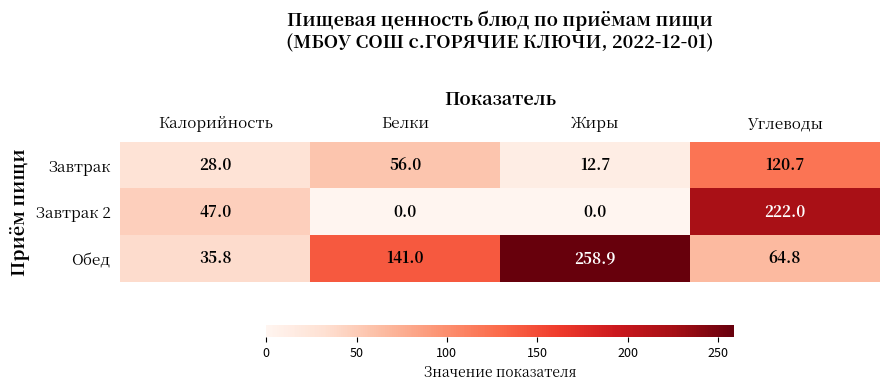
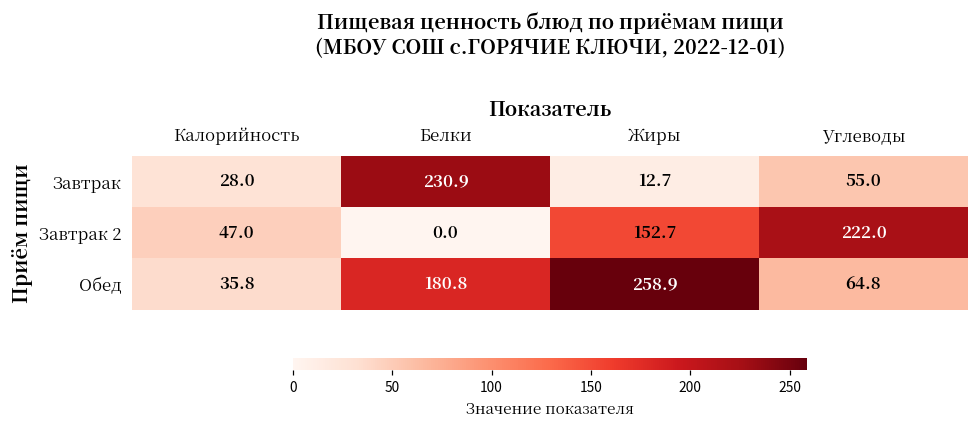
  {
    "Завтрак": {
      "Калорийность": 28.0,
-     "Белки": 56.0,
+     "Белки": 230.9,
      "Жиры": 12.7,
-     "Углеводы": 120.7
+     "Углеводы": 55.0
    },
    "Завтрак 2": {
      "Калорийность": 47.0,
      "Белки": 0.0,
-     "Жиры": 0.0,
+     "Жиры": 152.7,
      "Углеводы": 222.0
    },
    "Обед": {
      "Калорийность": 35.8,
-     "Белки": 141.0,
+     "Белки": 180.8,
      "Жиры": 258.9,
      "Углеводы": 64.8
    }
  }
